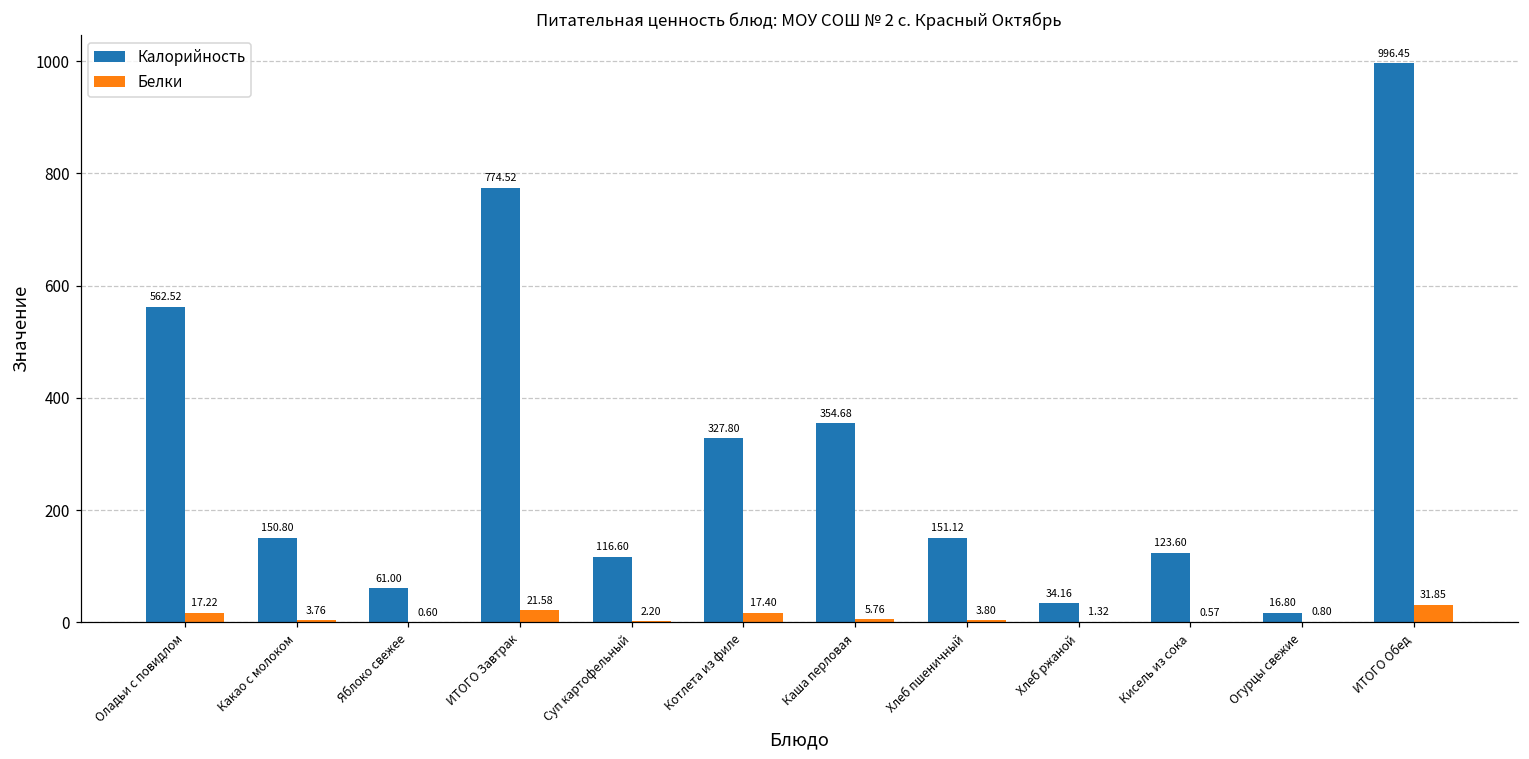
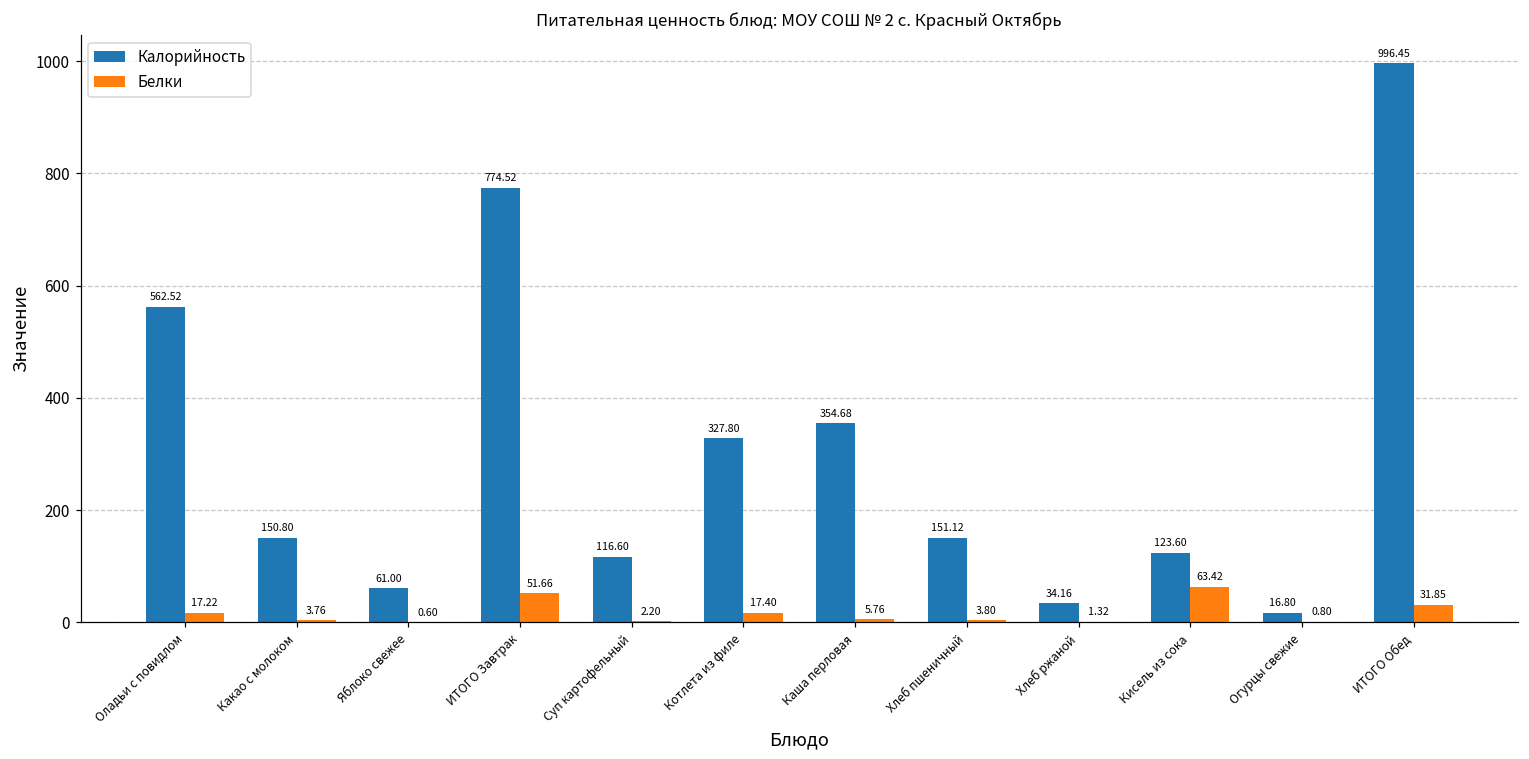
  {
    "Калорийность": {
      "Оладьи с повидлом": 562.52,
      "Какао с молоком": 150.80,
      "Яблоко свежее": 61.00,
      "ИТОГО Завтрак": 774.52,
      "Суп картофельный": 116.60,
      "Котлета из филе": 327.80,
      "Каша перловая": 354.68,
      "Хлеб пшеничный": 151.12,
      "Хлеб ржаной": 34.16,
      "Кисель из сока": 123.60,
      "Огурцы свежие": 16.80,
      "ИТОГО Обед": 996.45
    },
    "Белки": {
      "Оладьи с повидлом": 17.22,
      "Какао с молоком": 3.76,
      "Яблоко свежее": 0.60,
-     "ИТОГО Завтрак": 21.58,
+     "ИТОГО Завтрак": 51.66,
      "Суп картофельный": 2.20,
      "Котлета из филе": 17.40,
      "Каша перловая": 5.76,
      "Хлеб пшеничный": 3.80,
      "Хлеб ржаной": 1.32,
-     "Кисель из сока": 0.57,
+     "Кисель из сока": 63.42,
      "Огурцы свежие": 0.80,
      "ИТОГО Обед": 31.85
    }
  }
